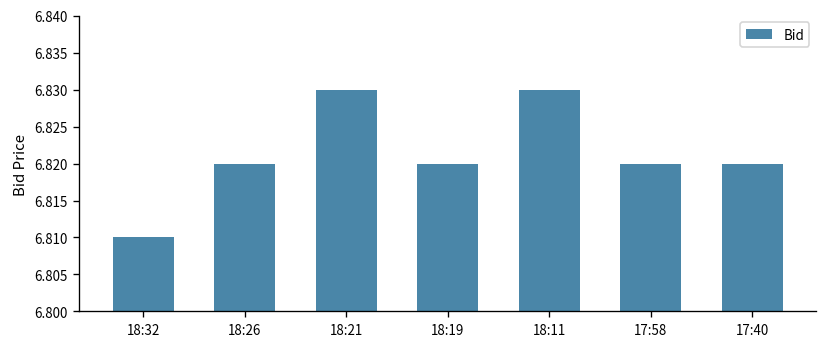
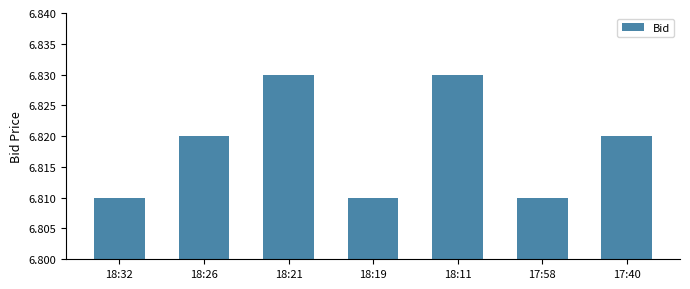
  {
    "18:32": 6.81,
    "18:26": 6.82,
    "18:21": 6.83,
-   "18:19": 6.82,
+   "18:19": 6.81,
    "18:11": 6.83,
-   "17:58": 6.82,
+   "17:58": 6.81,
    "17:40": 6.82
  }
